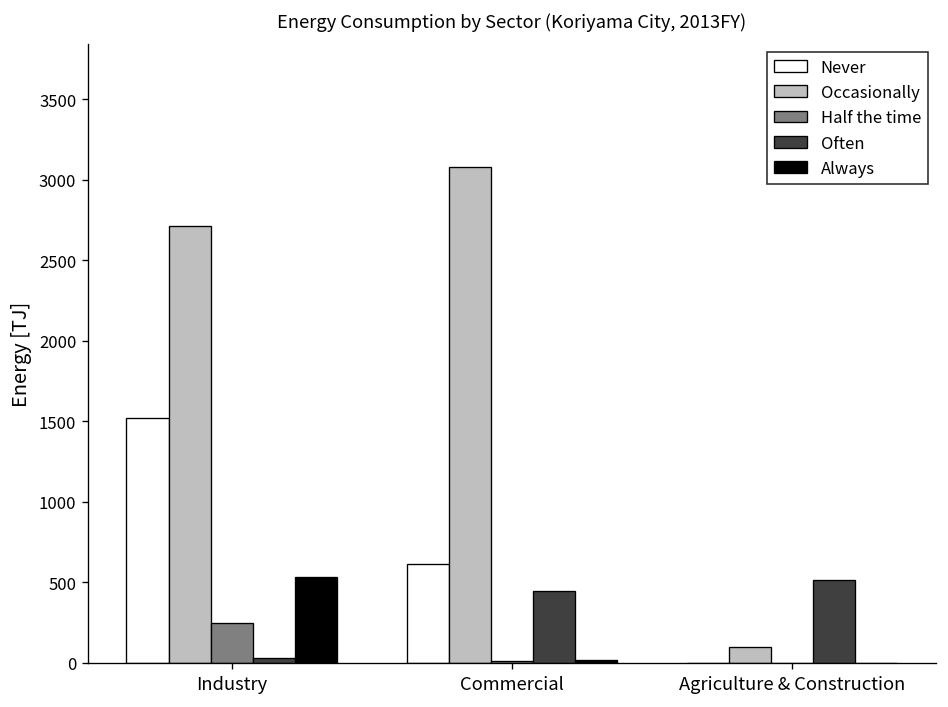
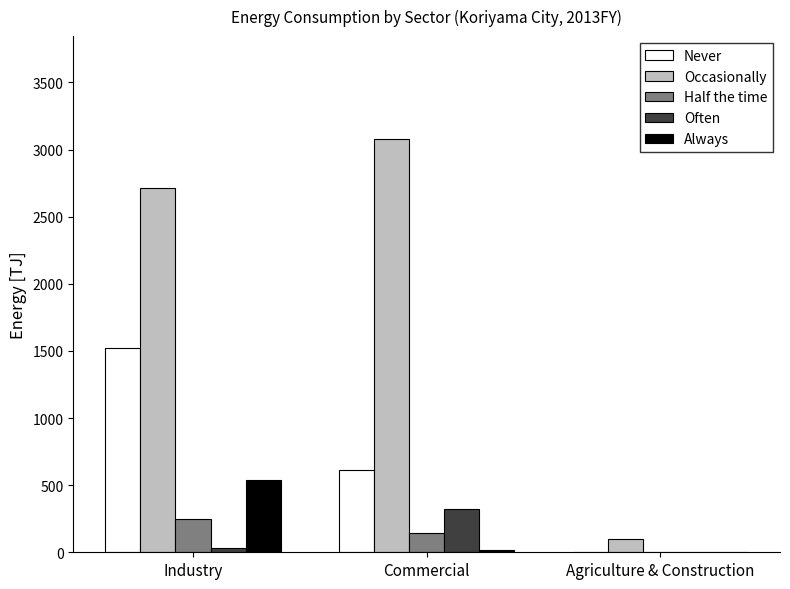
  {
    "Never": {
      "Industry": 1520,
      "Commercial": 610,
      "Agriculture & Construction": 0
    },
    "Occasionally": {
      "Industry": 2710,
      "Commercial": 3080,
      "Agriculture & Construction": 100
    },
    "Half the time": {
      "Industry": 250,
-     "Commercial": 10,
+     "Commercial": 140,
      "Agriculture & Construction": 0
    },
    "Often": {
      "Industry": 30,
-     "Commercial": 440,
-     "Agriculture & Construction": 520
+     "Commercial": 320,
+     "Agriculture & Construction": 0
    },
    "Always": {
      "Industry": 540,
      "Agriculture & Construction": 0
    }
  }
